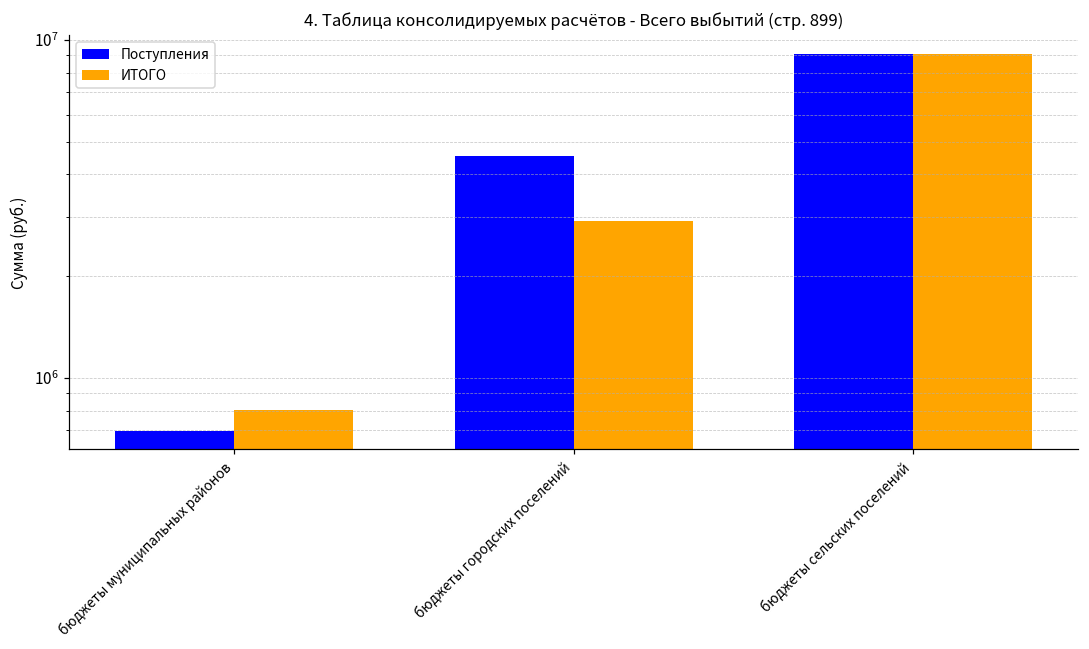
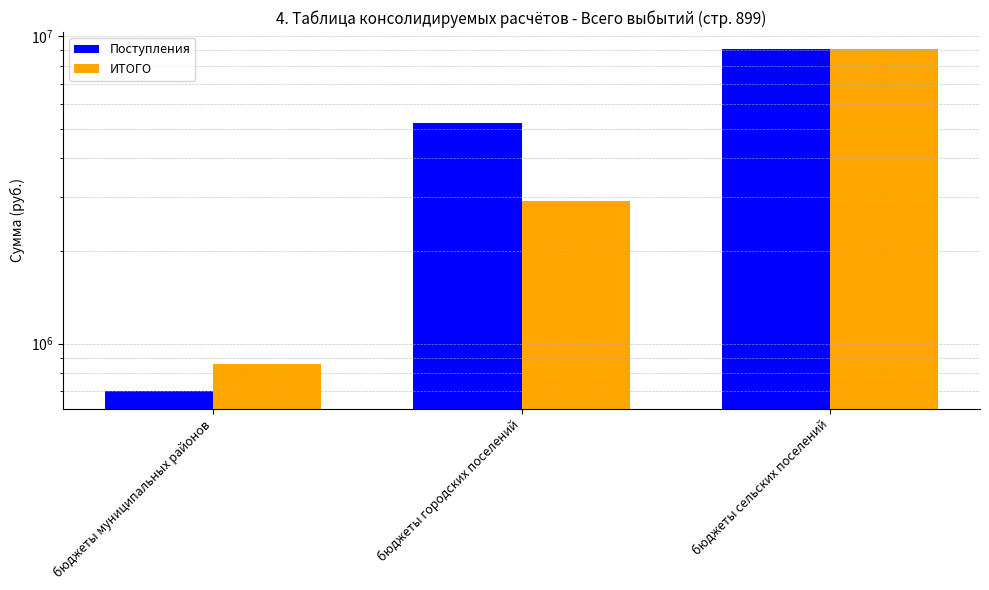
  {
    "Поступления": {
      "бюджеты муниципальных районов": 700000,
-     "бюджеты городских поселений": 4500000,
+     "бюджеты городских поселений": 5200000,
      "бюджеты сельских поселений": 9100000
    },
    "ИТОГО": {
-     "бюджеты муниципальных районов": 800000,
+     "бюджеты муниципальных районов": 860000,
      "бюджеты городских поселений": 2900000,
      "бюджеты сельских поселений": 9100000
    }
  }
